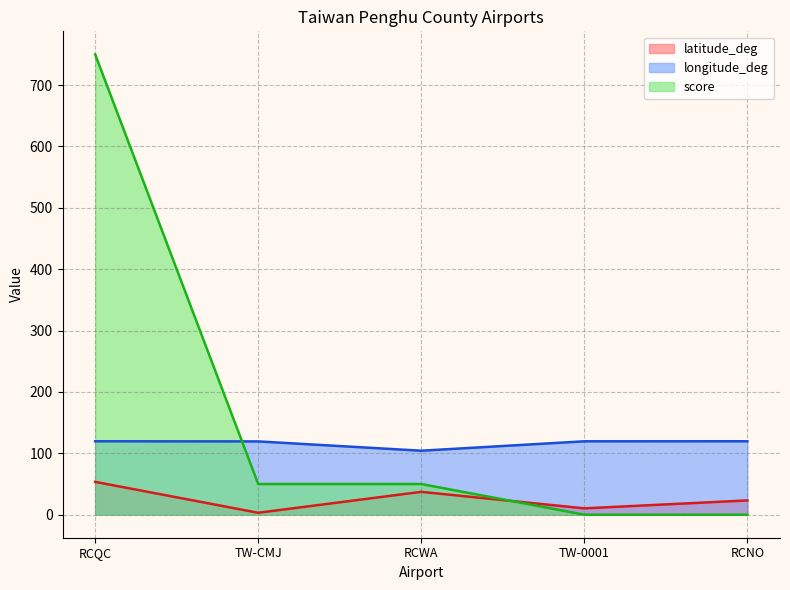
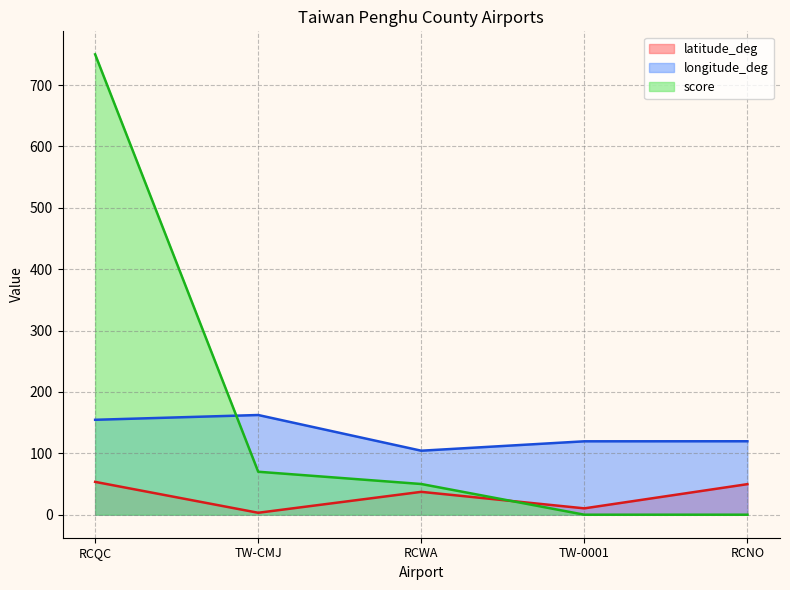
  {
    "latitude_deg": {
      "RCQC": 50,
      "TW-CMJ": 0,
      "RCWA": 40,
      "TW-0001": 10,
-     "RCNO": 20
+     "RCNO": 50
    },
    "longitude_deg": {
-     "RCQC": 120,
-     "TW-CMJ": 120,
+     "RCQC": 150,
+     "TW-CMJ": 160,
      "RCWA": 100,
      "TW-0001": 120,
      "RCNO": 120
    },
    "score": {
      "RCQC": 750,
-     "TW-CMJ": 50,
+     "TW-CMJ": 70,
      "RCWA": 50,
      "TW-0001": 0,
      "RCNO": 0
    }
  }
